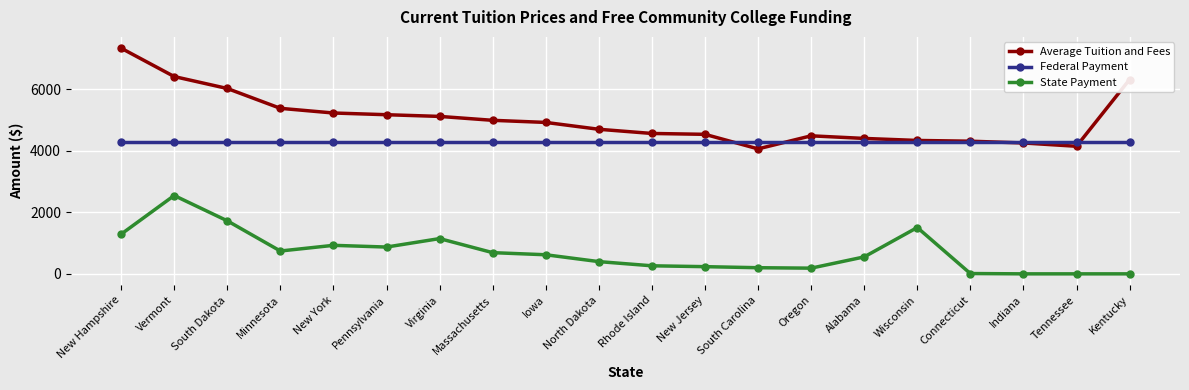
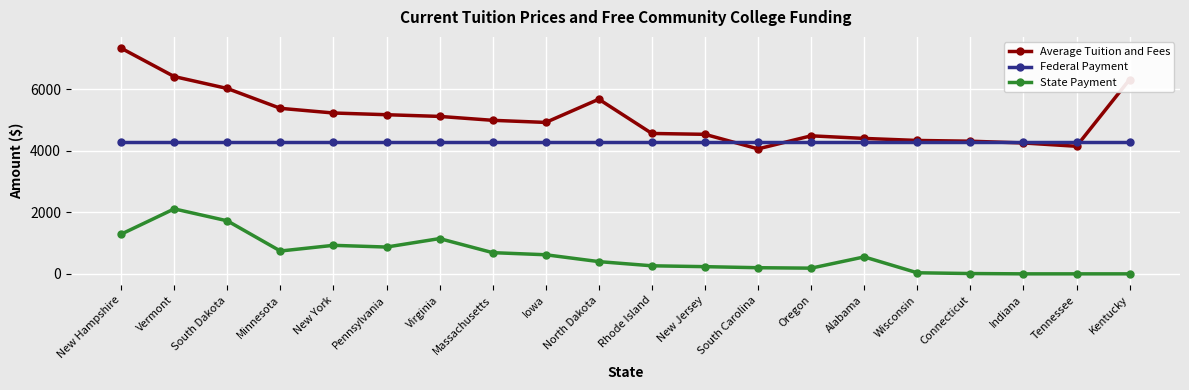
  {
    "Average Tuition and Fees": {
      "New Hampshire": 7300,
      "Vermont": 6400,
      "South Dakota": 6000,
      "Minnesota": 5400,
      "New York": 5200,
      "Pennsylvania": 5200,
      "Virginia": 5100,
      "Massachusetts": 5000,
      "Iowa": 4900,
-     "North Dakota": 4700,
+     "North Dakota": 5700,
      "Rhode Island": 4600,
      "New Jersey": 4500,
      "South Carolina": 4100,
      "Oregon": 4500,
      "Alabama": 4400,
      "Tennessee": 4100
    },
    "Federal Payment": {
      "New Hampshire": 4300,
      "Vermont": 4300,
      "South Dakota": 4300,
      "Minnesota": 4300,
      "New York": 4300,
      "Pennsylvania": 4300,
      "Virginia": 4300,
      "Massachusetts": 4300,
      "Iowa": 4300,
      "North Dakota": 4300,
      "Rhode Island": 4300,
      "New Jersey": 4300,
      "South Carolina": 4300,
      "Oregon": 4300,
      "Alabama": 4300,
      "Tennessee": 4300,
      "Kentucky": 4300
    },
    "State Payment": {
      "New Hampshire": 1300,
-     "Vermont": 2500,
+     "Vermont": 2100,
      "South Dakota": 1700,
      "Minnesota": 700,
      "New York": 900,
      "Pennsylvania": 900,
      "Virginia": 1100,
      "Massachusetts": 700,
      "Iowa": 600,
      "North Dakota": 400,
      "Rhode Island": 300,
      "New Jersey": 200,
      "South Carolina": 200,
      "Oregon": 200,
      "Alabama": 600,
-     "Wisconsin": 1500,
+     "Wisconsin": 0,
      "Connecticut": 0,
      "Indiana": 0,
      "Tennessee": 0,
      "Kentucky": 0
    }
  }
